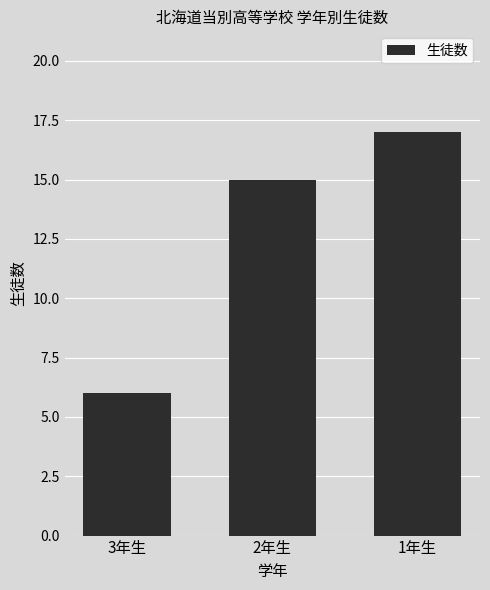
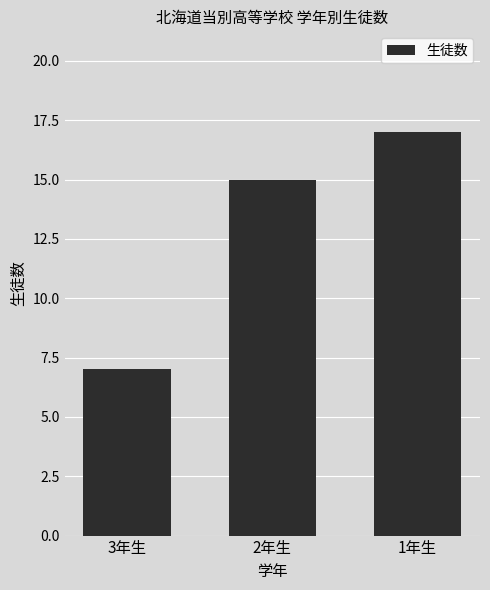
  {
-   "3年生": 6,
+   "3年生": 7,
    "2年生": 15,
    "1年生": 17
  }
